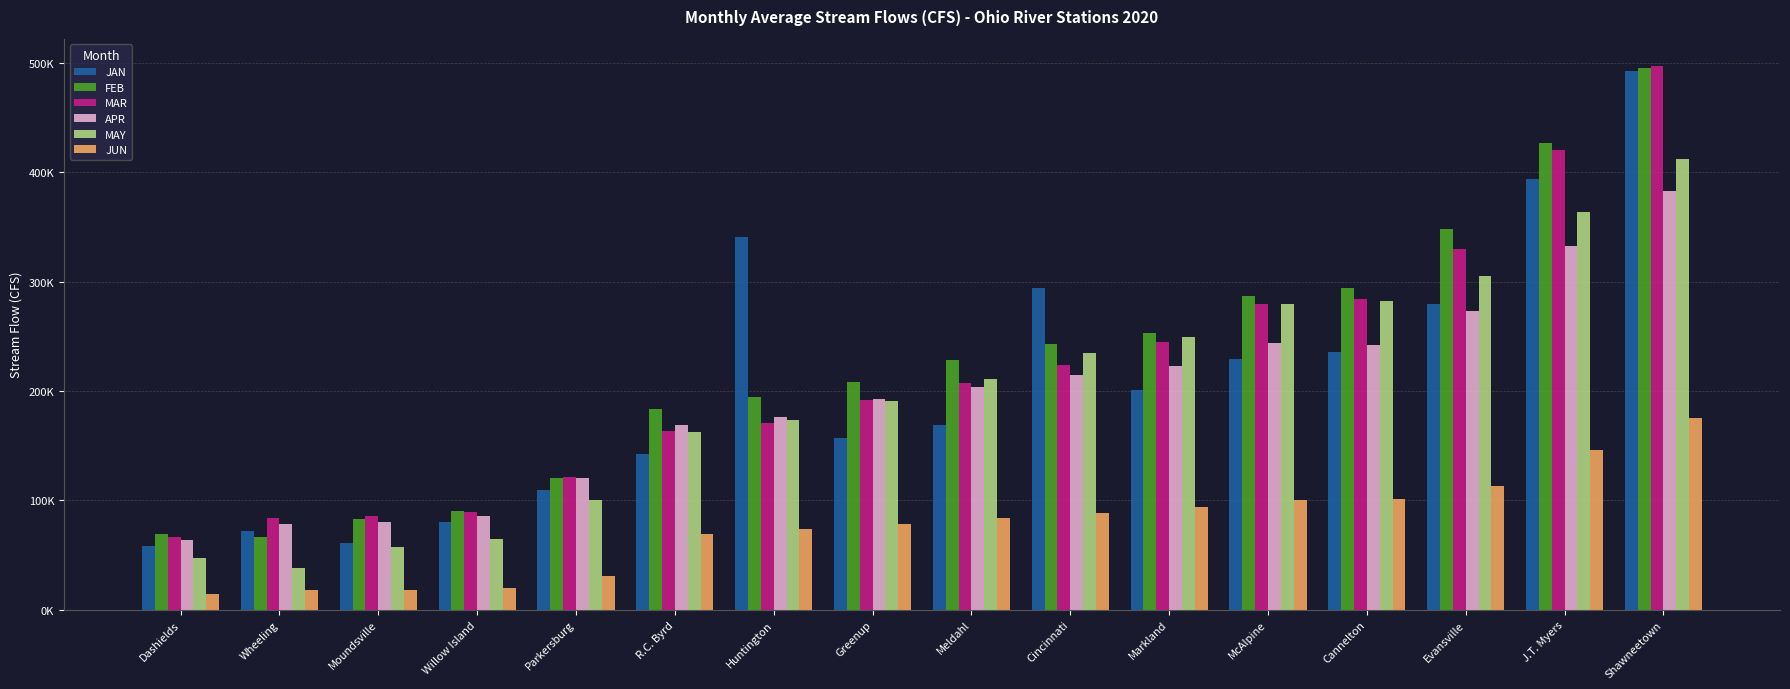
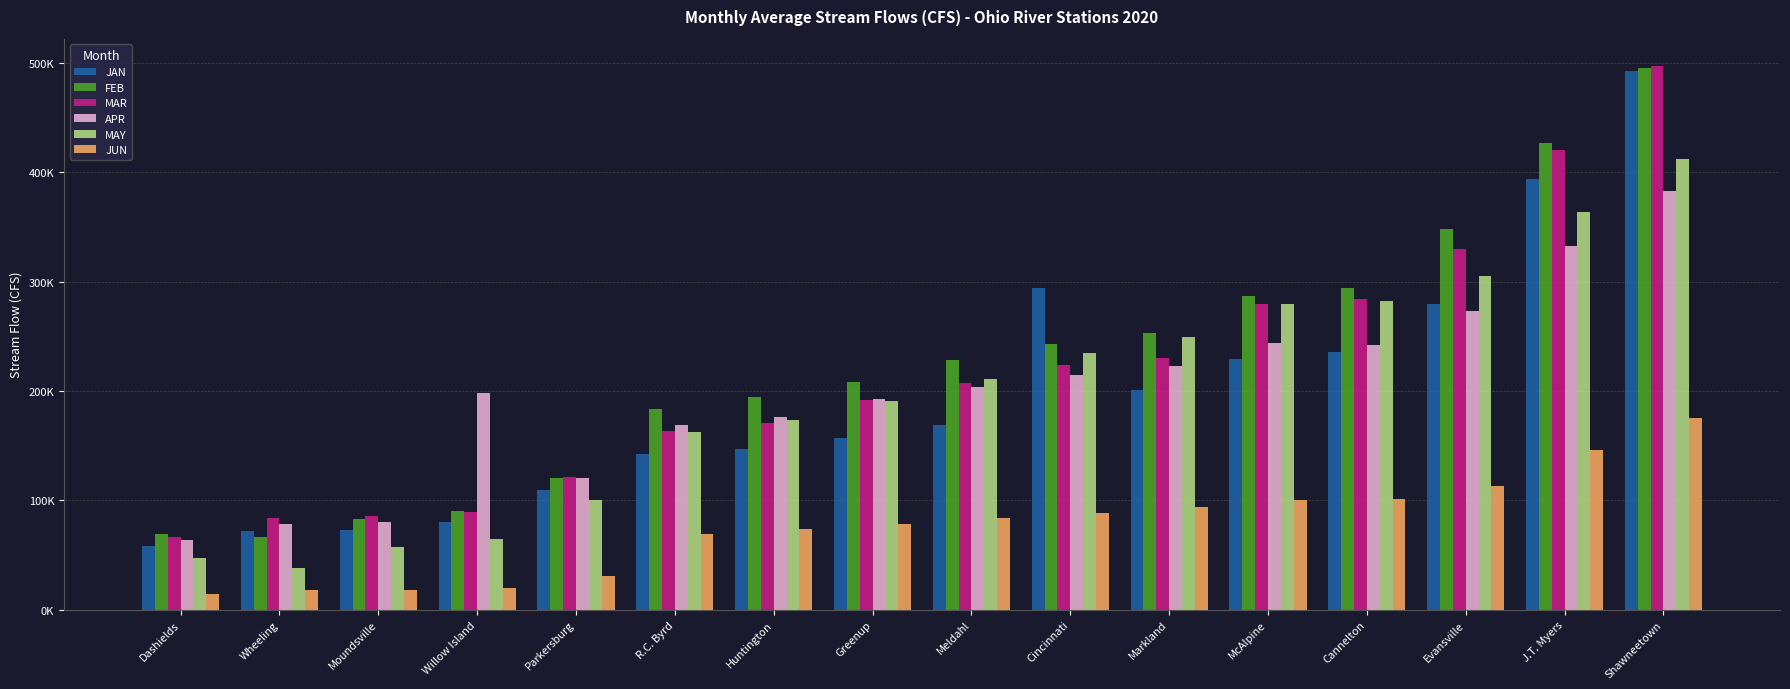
  {
    "JAN": {
      "Dashields": 58000,
      "Wheeling": 72000,
-     "Moundsville": 61000,
+     "Moundsville": 73000,
      "Willow Island": 80000,
      "Parkersburg": 110000,
      "R.C. Byrd": 142000,
-     "Huntington": 341000,
+     "Huntington": 147000,
      "Greenup": 157000,
      "Meldahl": 169000,
      "Cincinnati": 294000,
      "Markland": 201000,
      "McAlpine": 229000,
      "Cannelton": 236000,
      "Evansville": 280000,
      "J.T. Myers": 394000,
      "Shawneetown": 493000
    },
    "FEB": {
      "Dashields": 69000,
      "Wheeling": 66000,
      "Moundsville": 83000,
      "Willow Island": 90000,
      "Parkersburg": 121000,
      "R.C. Byrd": 183000,
      "Huntington": 195000,
      "Greenup": 209000,
      "Meldahl": 228000,
      "Cincinnati": 243000,
      "Markland": 253000,
      "McAlpine": 287000,
      "Cannelton": 294000,
      "Evansville": 348000,
      "J.T. Myers": 427000,
      "Shawneetown": 495000
    },
    "MAR": {
      "Dashields": 66000,
      "Wheeling": 84000,
      "Moundsville": 85000,
      "Willow Island": 89000,
      "Parkersburg": 121000,
      "R.C. Byrd": 164000,
      "Huntington": 171000,
      "Greenup": 192000,
      "Meldahl": 208000,
      "Cincinnati": 224000,
-     "Markland": 245000,
+     "Markland": 230000,
      "McAlpine": 279000,
      "Cannelton": 284000,
      "Evansville": 330000,
      "J.T. Myers": 420000,
      "Shawneetown": 497000
    },
    "APR": {
      "Dashields": 64000,
      "Wheeling": 79000,
      "Moundsville": 80000,
-     "Willow Island": 86000,
+     "Willow Island": 198000,
      "Parkersburg": 120000,
      "R.C. Byrd": 169000,
      "Huntington": 176000,
      "Greenup": 193000,
      "Meldahl": 204000,
      "Cincinnati": 215000,
      "Markland": 223000,
      "McAlpine": 244000,
      "Cannelton": 242000,
      "Evansville": 274000,
      "J.T. Myers": 333000,
      "Shawneetown": 383000
    },
    "MAY": {
      "Dashields": 47000,
      "Wheeling": 38000,
      "Moundsville": 57000,
      "Willow Island": 65000,
      "Parkersburg": 100000,
      "R.C. Byrd": 162000,
      "Huntington": 173000,
      "Greenup": 190000,
      "Meldahl": 211000,
      "Cincinnati": 235000,
      "Markland": 249000,
      "McAlpine": 279000,
      "Cannelton": 282000,
      "Evansville": 305000,
      "J.T. Myers": 364000,
      "Shawneetown": 412000
    },
    "JUN": {
      "Dashields": 15000,
      "Wheeling": 18000,
      "Moundsville": 18000,
      "Willow Island": 20000,
      "Parkersburg": 31000,
      "R.C. Byrd": 70000,
      "Huntington": 74000,
      "Greenup": 79000,
      "Meldahl": 83000,
      "Cincinnati": 88000,
      "Markland": 93000,
      "McAlpine": 100000,
      "Cannelton": 101000,
      "Evansville": 113000,
      "J.T. Myers": 146000,
      "Shawneetown": 175000
    }
  }
